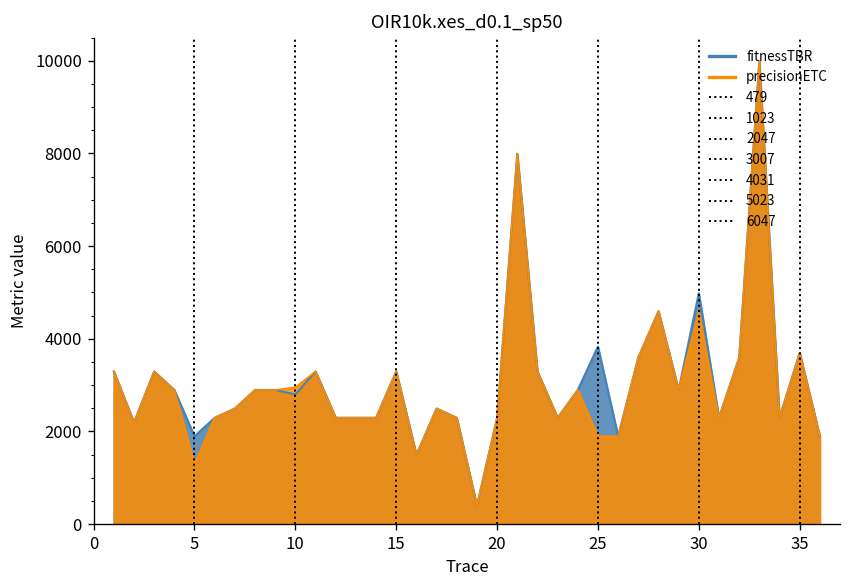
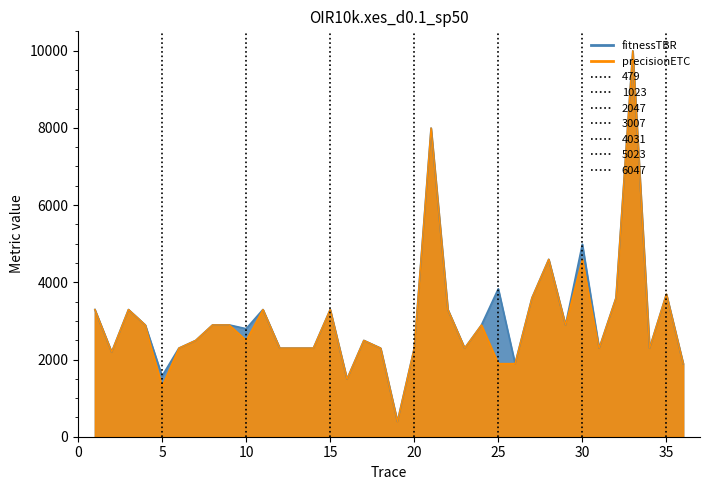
  {
    "fitnessTBR": {
-     "5": 1900,
+     "5": 1600,
      "10": 2800,
      "25": 3800,
      "30": 5000
    },
    "precisionETC": {
      "5": 1300,
-     "10": 3000,
+     "10": 2500,
      "25": 1900,
      "30": 4600
    }
  }
